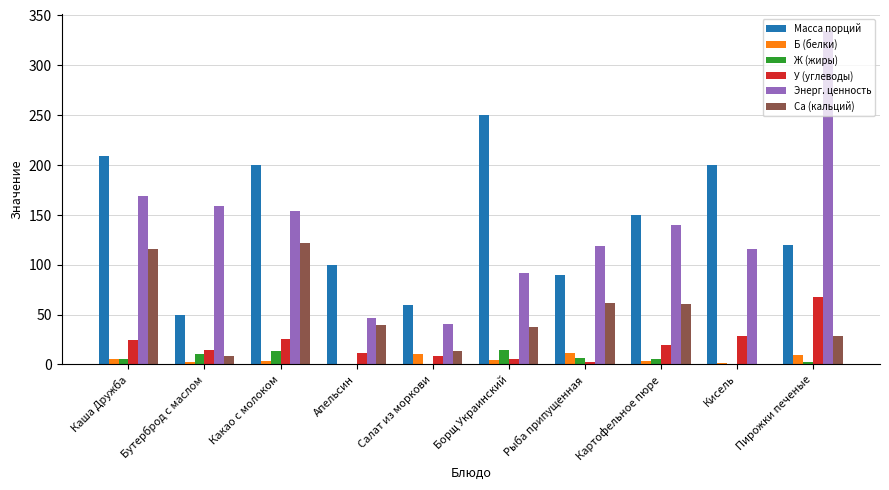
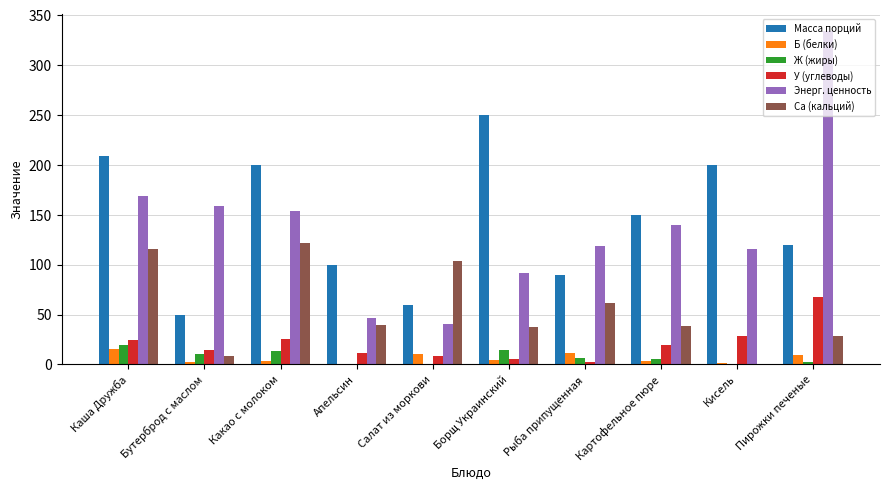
  {
    "Масса порций": {
      "Каша Дружба": 210,
      "Бутерброд с маслом": 50,
      "Какао с молоком": 200,
      "Апельсин": 100,
      "Салат из моркови": 60,
      "Борщ Украинский": 250,
      "Рыба припущенная": 90,
      "Картофельное пюре": 150,
      "Кисель": 200,
      "Пирожки печеные": 120
    },
    "Б (белки)": {
-     "Каша Дружба": 10,
+     "Каша Дружба": 20,
      "Какао с молоком": 0,
      "Салат из моркови": 10,
      "Борщ Украинский": 0,
      "Рыба припущенная": 10,
      "Картофельное пюре": 0,
      "Пирожки печеные": 10
    },
    "Ж (жиры)": {
-     "Каша Дружба": 10,
+     "Каша Дружба": 20,
      "Бутерброд с маслом": 10,
      "Какао с молоком": 10,
      "Борщ Украинский": 10,
      "Рыба припущенная": 10,
      "Картофельное пюре": 10,
      "Кисель": 0,
      "Пирожки печеные": 0
    },
    "У (углеводы)": {
      "Каша Дружба": 20,
      "Бутерброд с маслом": 10,
      "Какао с молоком": 30,
      "Апельсин": 10,
      "Салат из моркови": 10,
      "Борщ Украинский": 10,
      "Рыба припущенная": 0,
      "Картофельное пюре": 20,
      "Кисель": 30,
      "Пирожки печеные": 70
    },
    "Энерг. ценность": {
      "Каша Дружба": 170,
      "Бутерброд с маслом": 160,
      "Какао с молоком": 150,
      "Апельсин": 50,
      "Салат из моркови": 40,
      "Борщ Украинский": 90,
      "Рыба припущенная": 120,
      "Картофельное пюре": 140,
      "Кисель": 120
    },
    "Ca (кальций)": {
      "Каша Дружба": 120,
      "Бутерброд с маслом": 10,
      "Какао с молоком": 120,
      "Апельсин": 40,
-     "Салат из моркови": 10,
+     "Салат из моркови": 100,
      "Борщ Украинский": 40,
      "Рыба припущенная": 60,
-     "Картофельное пюре": 60,
+     "Картофельное пюре": 40,
      "Пирожки печеные": 30
    }
  }
